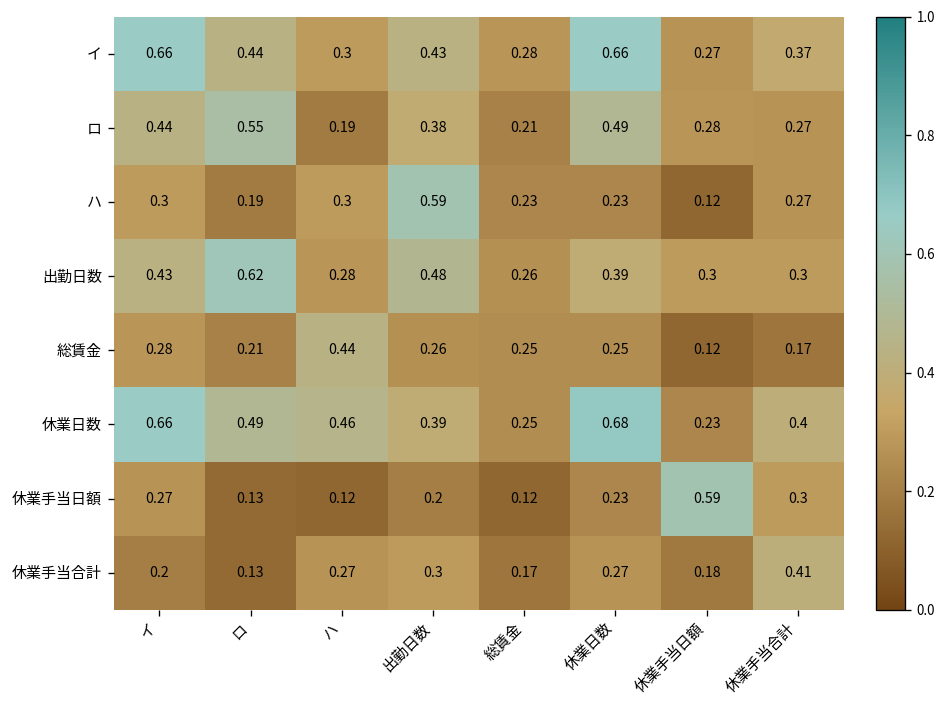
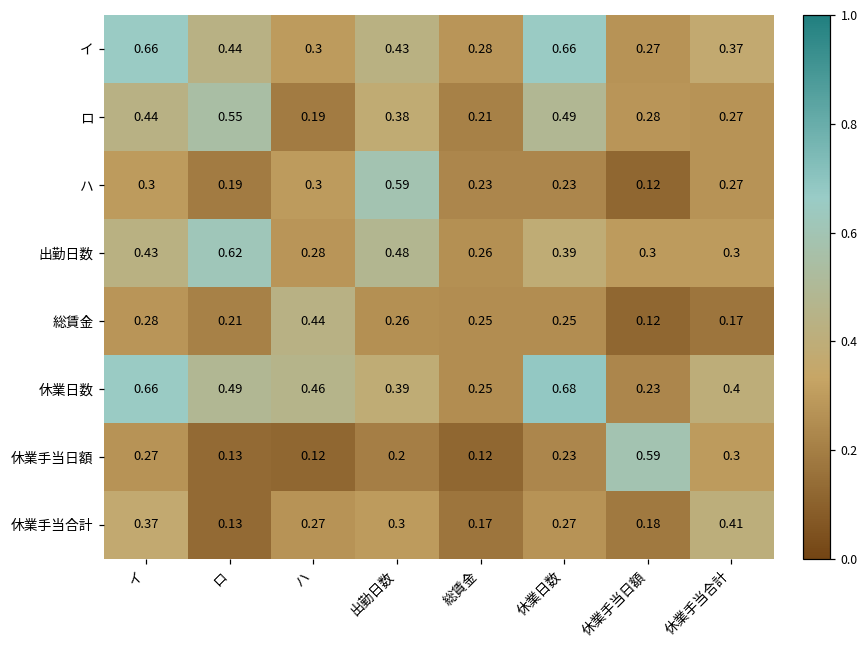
  {
    "イ": {
      "イ": 0.66,
      "ロ": 0.44,
      "ハ": 0.3,
      "出勤日数": 0.43,
      "総賃金": 0.28,
      "休業日数": 0.66,
      "休業手当日額": 0.27,
      "休業手当合計": 0.37
    },
    "ロ": {
      "イ": 0.44,
      "ロ": 0.55,
      "ハ": 0.19,
      "出勤日数": 0.38,
      "総賃金": 0.21,
      "休業日数": 0.49,
      "休業手当日額": 0.28,
      "休業手当合計": 0.27
    },
    "ハ": {
      "イ": 0.3,
      "ロ": 0.19,
      "ハ": 0.3,
      "出勤日数": 0.59,
      "総賃金": 0.23,
      "休業日数": 0.23,
      "休業手当日額": 0.12,
      "休業手当合計": 0.27
    },
    "出勤日数": {
      "イ": 0.43,
      "ロ": 0.62,
      "ハ": 0.28,
      "出勤日数": 0.48,
      "総賃金": 0.26,
      "休業日数": 0.39,
      "休業手当日額": 0.3,
      "休業手当合計": 0.3
    },
    "総賃金": {
      "イ": 0.28,
      "ロ": 0.21,
      "ハ": 0.44,
      "出勤日数": 0.26,
      "総賃金": 0.25,
      "休業日数": 0.25,
      "休業手当日額": 0.12,
      "休業手当合計": 0.17
    },
    "休業日数": {
      "イ": 0.66,
      "ロ": 0.49,
      "ハ": 0.46,
      "出勤日数": 0.39,
      "総賃金": 0.25,
      "休業日数": 0.68,
      "休業手当日額": 0.23,
      "休業手当合計": 0.4
    },
    "休業手当日額": {
      "イ": 0.27,
      "ロ": 0.13,
      "ハ": 0.12,
      "出勤日数": 0.2,
      "総賃金": 0.12,
      "休業日数": 0.23,
      "休業手当日額": 0.59,
      "休業手当合計": 0.3
    },
    "休業手当合計": {
-     "イ": 0.2,
+     "イ": 0.37,
      "ロ": 0.13,
      "ハ": 0.27,
      "出勤日数": 0.3,
      "総賃金": 0.17,
      "休業日数": 0.27,
      "休業手当日額": 0.18,
      "休業手当合計": 0.41
    }
  }
